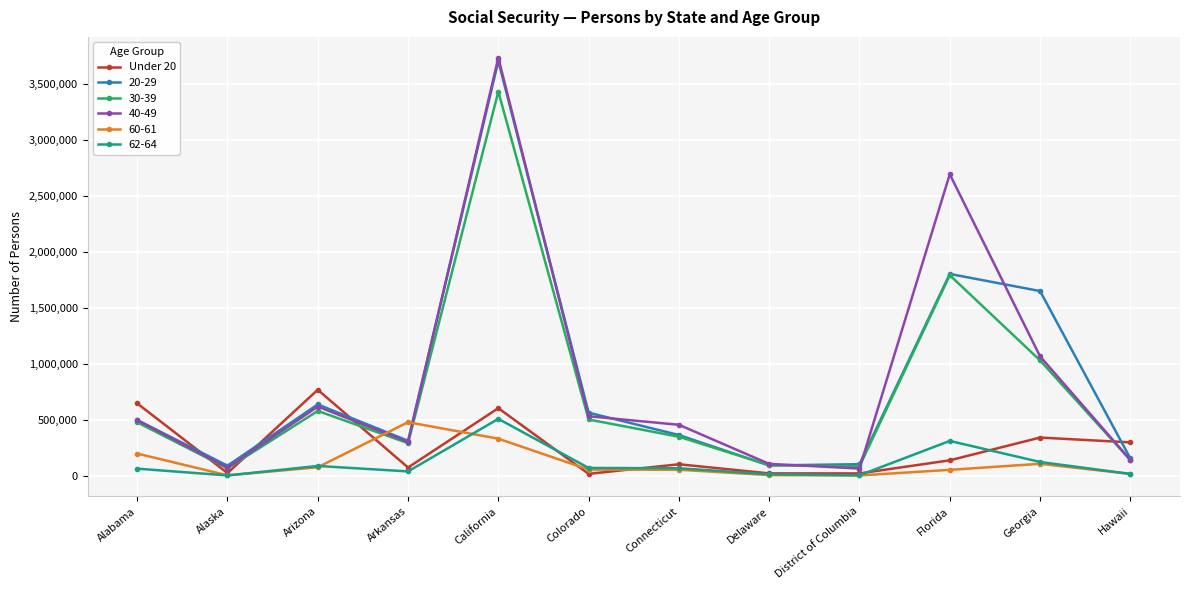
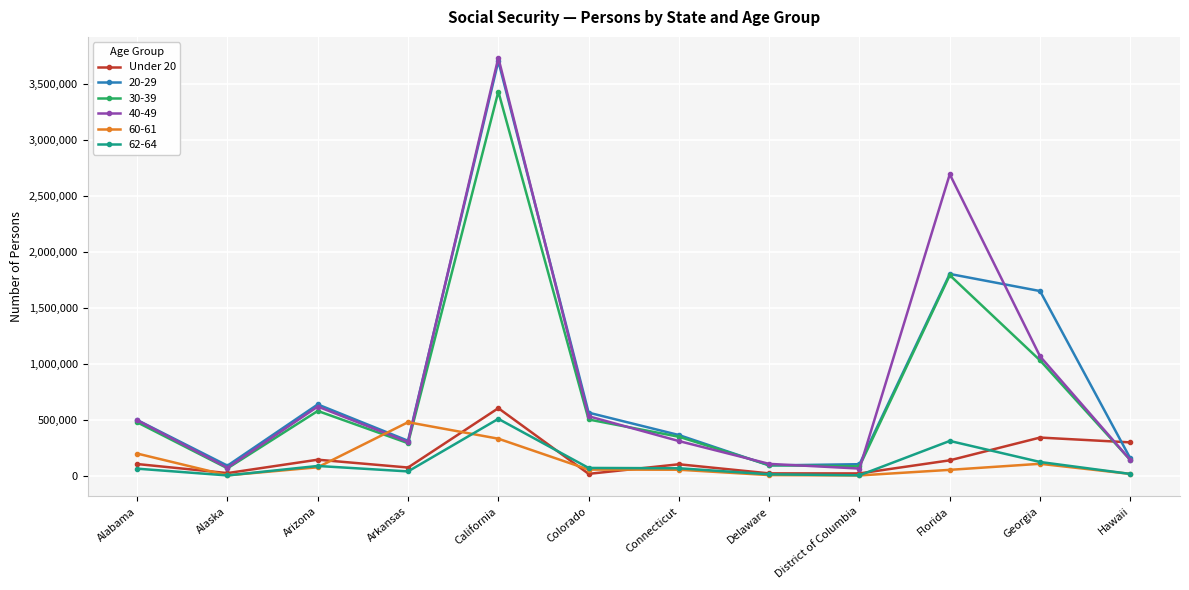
  {
    "Under 20": {
-     "Alabama": "650,000",
-     "Arizona": "770,000",
+     "Alabama": "110,000",
+     "Arizona": "150,000",
      "Arkansas": "80,000",
      "California": "610,000",
      "Colorado": "20,000",
      "Connecticut": "110,000",
      "Florida": "140,000",
      "Georgia": "350,000",
      "Hawaii": "300,000"
    },
    "20-29": {
      "California": "3,700,000",
      "Colorado": "570,000",
      "Georgia": "1,650,000"
    },
    "40-49": {
      "California": "3,730,000",
      "Colorado": "540,000",
-     "Connecticut": "460,000",
+     "Connecticut": "320,000",
      "Florida": "2,700,000",
      "Georgia": "1,070,000"
    },
    "60-61": {
      "Alabama": "200,000",
      "Arkansas": "480,000",
      "California": "340,000",
      "Florida": "60,000"
    }
  }
